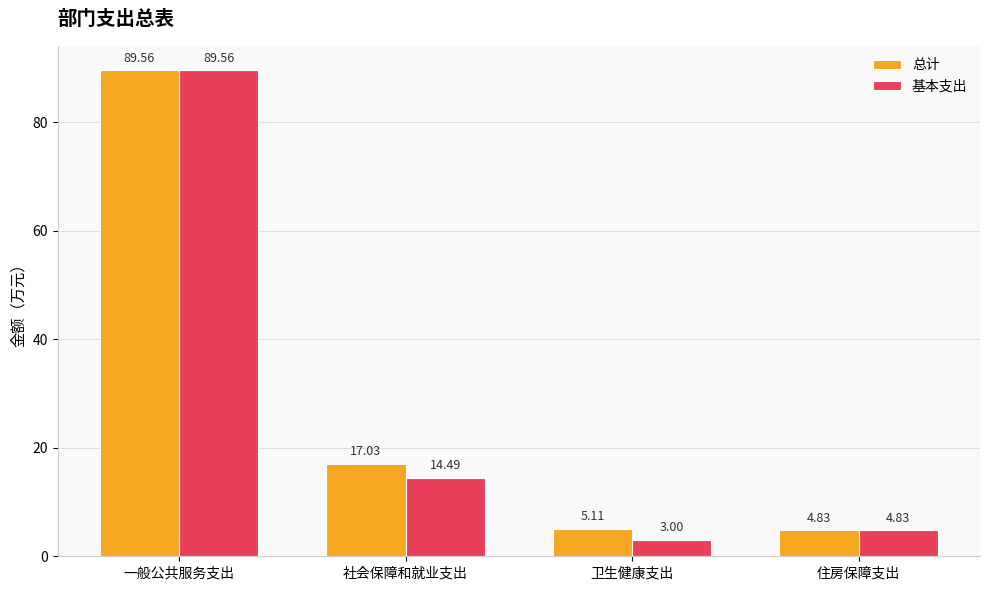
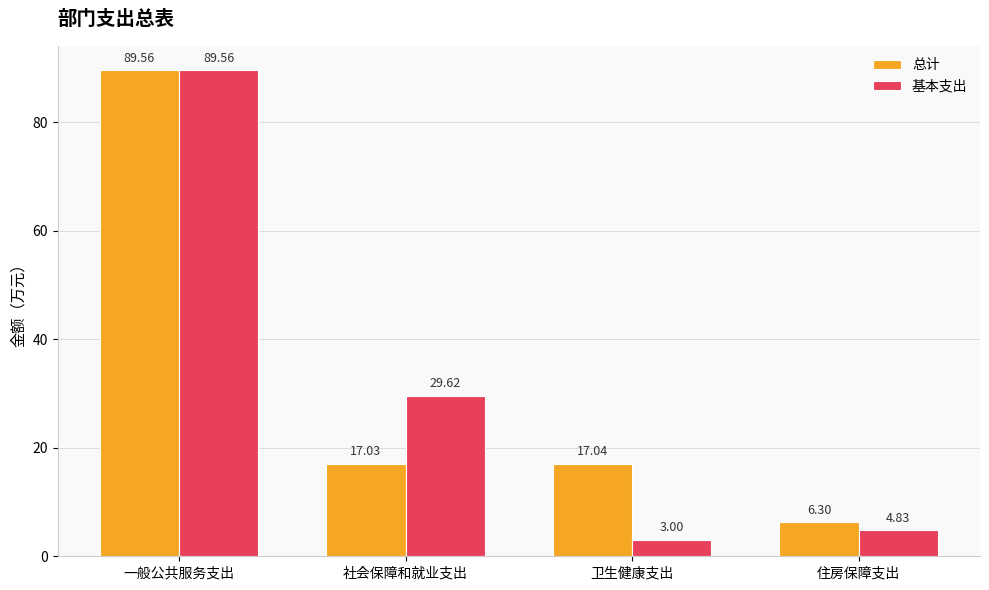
  {
    "总计": {
      "一般公共服务支出": 89.56,
      "社会保障和就业支出": 17.03,
-     "卫生健康支出": 5.11,
-     "住房保障支出": 4.83
+     "卫生健康支出": 17.04,
+     "住房保障支出": 6.30
    },
    "基本支出": {
      "一般公共服务支出": 89.56,
-     "社会保障和就业支出": 14.49,
+     "社会保障和就业支出": 29.62,
      "卫生健康支出": 3.00,
      "住房保障支出": 4.83
    }
  }
